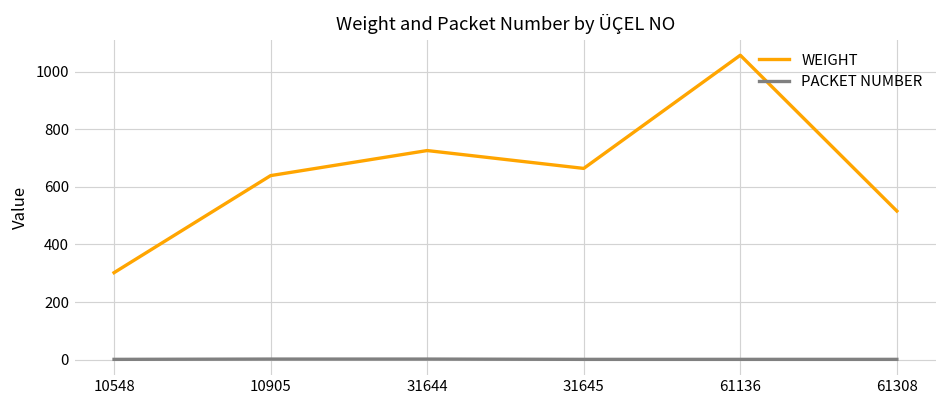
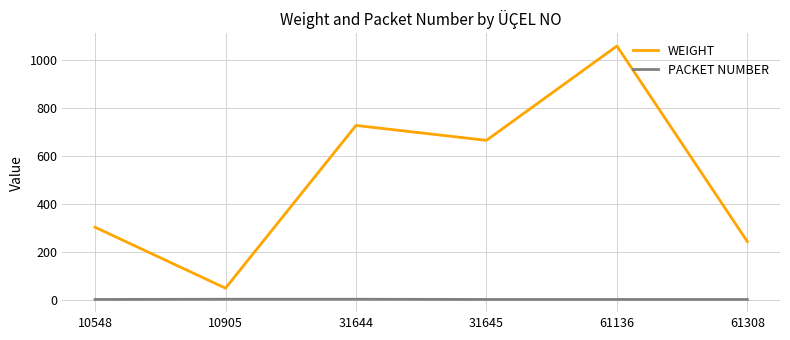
  {
    "WEIGHT": {
      "10548": 300,
-     "10905": 640,
+     "10905": 50,
      "31644": 730,
      "31645": 660,
      "61136": 1060,
-     "61308": 520
+     "61308": 240
    },
    "PACKET NUMBER": {
      "10548": 0,
      "10905": 0,
      "31644": 0,
      "31645": 0,
      "61136": 0,
      "61308": 0
    }
  }
